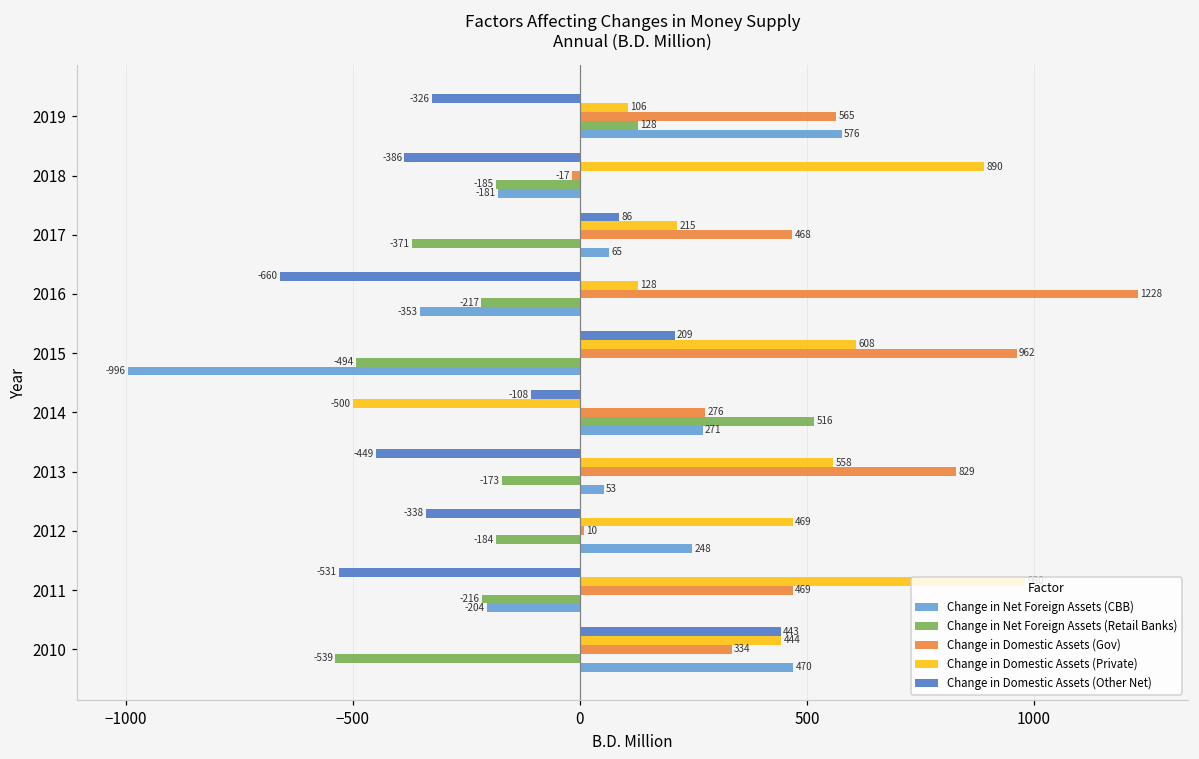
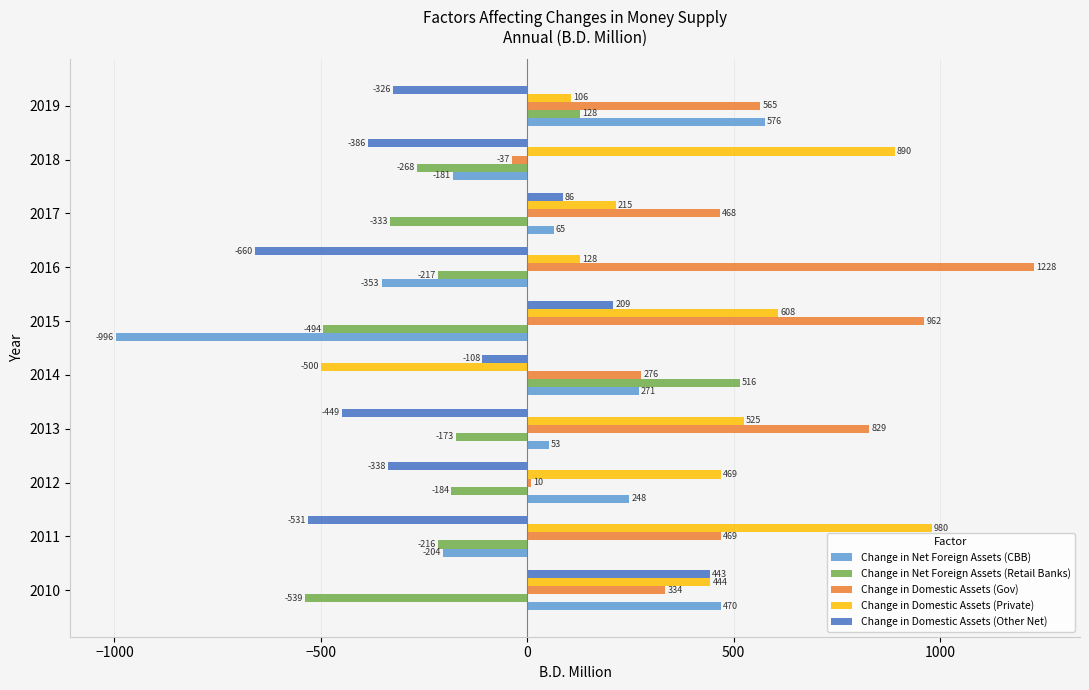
  {
    "Change in Net Foreign Assets (Retail Banks)": {
      "2019": 128,
-     "2018": -185,
-     "2017": -371,
+     "2018": -268,
+     "2017": -333,
      "2016": -217,
      "2015": -494,
      "2014": 516,
      "2013": -173,
      "2012": -184,
      "2011": -216,
      "2010": -539
    },
    "Change in Domestic Assets (Gov)": {
      "2019": 565,
-     "2018": -17,
+     "2018": -37,
      "2017": 468,
      "2016": 1228,
      "2015": 962,
      "2014": 276,
      "2013": 829,
      "2012": 10,
      "2011": 469,
      "2010": 334
    },
    "Change in Domestic Assets (Private)": {
      "2019": 106,
      "2018": 890,
      "2017": 215,
      "2016": 128,
      "2015": 608,
      "2014": -500,
-     "2013": 558,
+     "2013": 525,
      "2012": 469,
      "2010": 444
    }
  }
